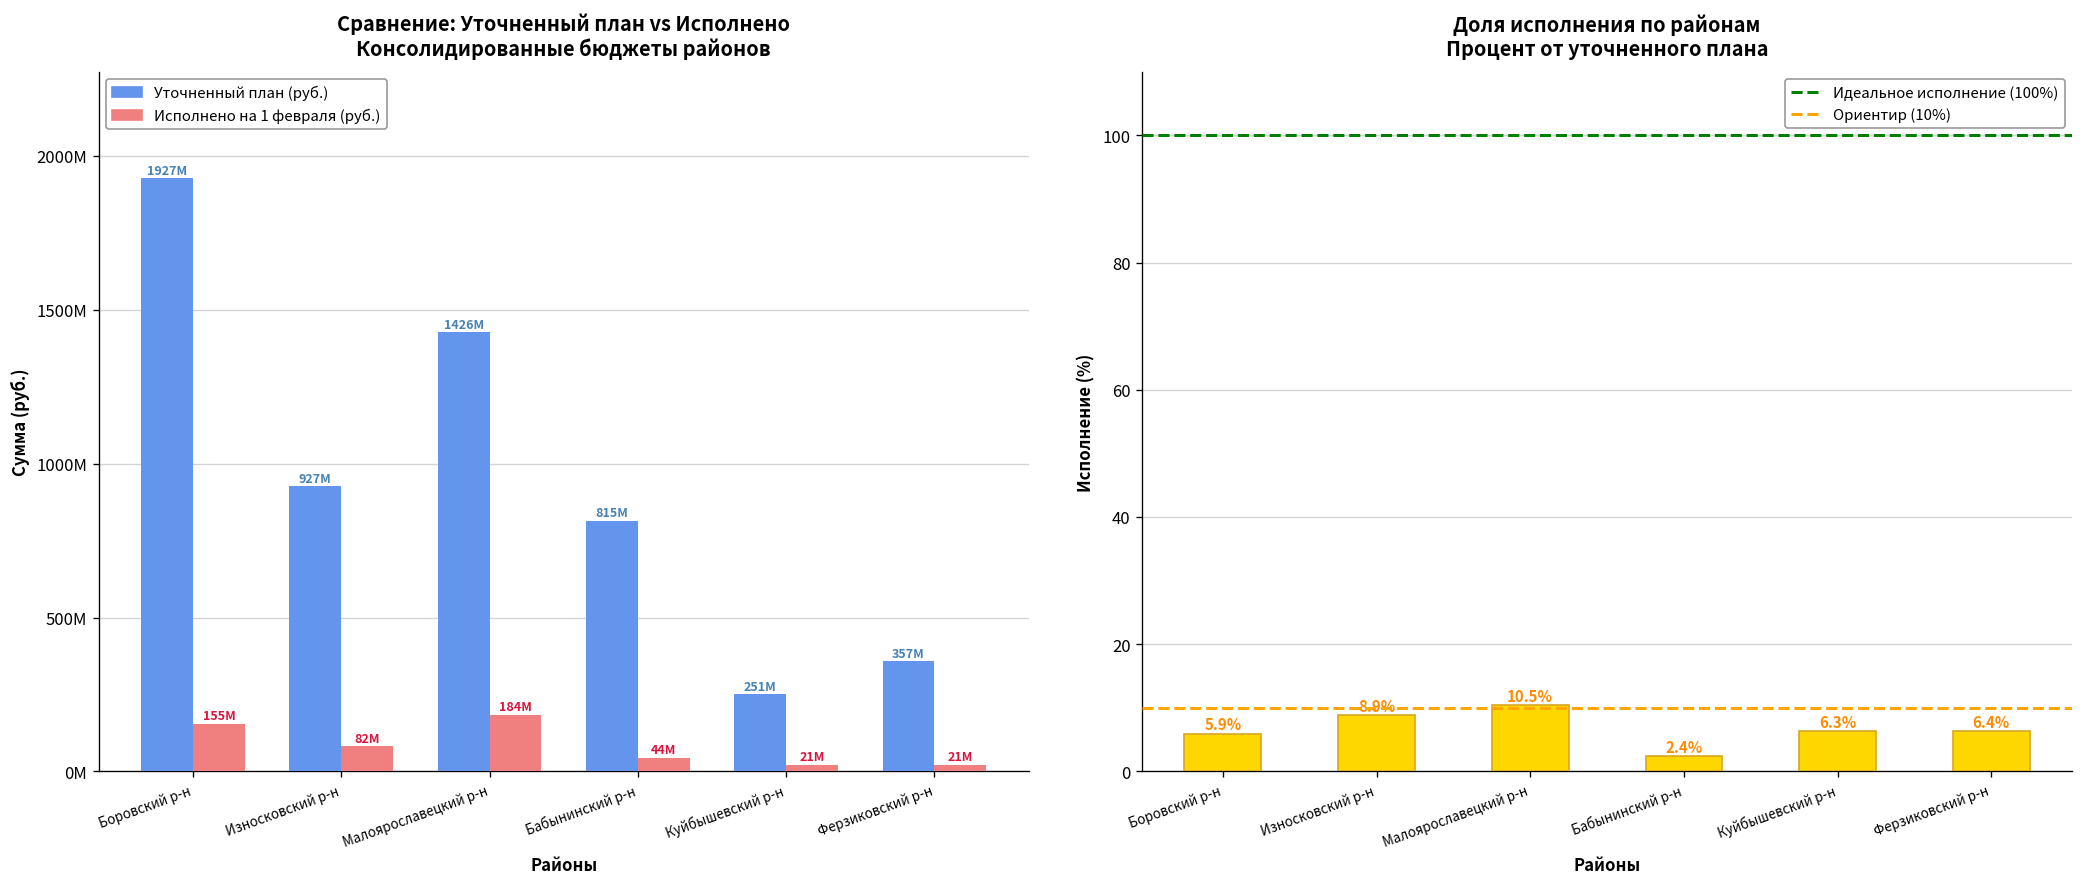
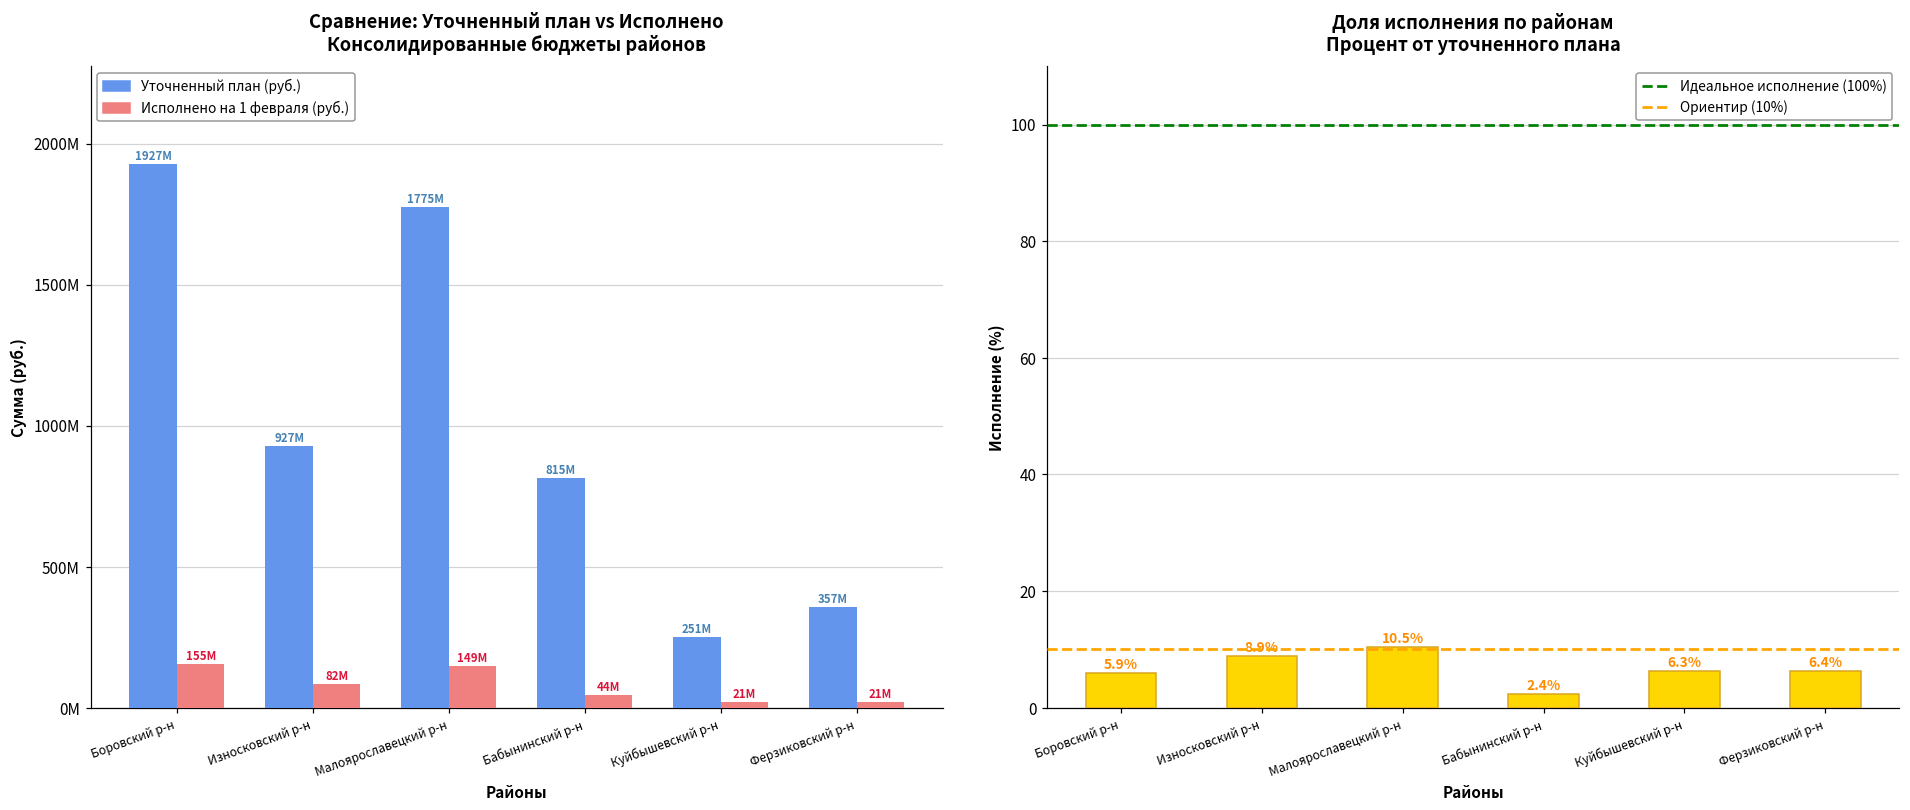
  {
    "Сравнение: Уточненный план vs Исполнено Консолидированные бюджеты районов": {
      "Уточненный план (руб.)": {
-       "Малоярославецкий р-н": "1426М"
+       "Малоярославецкий р-н": "1775М"
      },
      "Исполнено на 1 февраля (руб.)": {
-       "Малоярославецкий р-н": "184М"
+       "Малоярославецкий р-н": "149М"
      }
    },
    "Доля исполнения по районам Процент от уточненного плана": {
      "Боровский р-н": "5.9%",
      "Износковский р-н": "8.9%",
      "Малоярославецкий р-н": "10.5%",
      "Бабынинский р-н": "2.4%",
      "Куйбышевский р-н": "6.3%",
      "Ферзиковский р-н": "6.4%"
    }
  }
